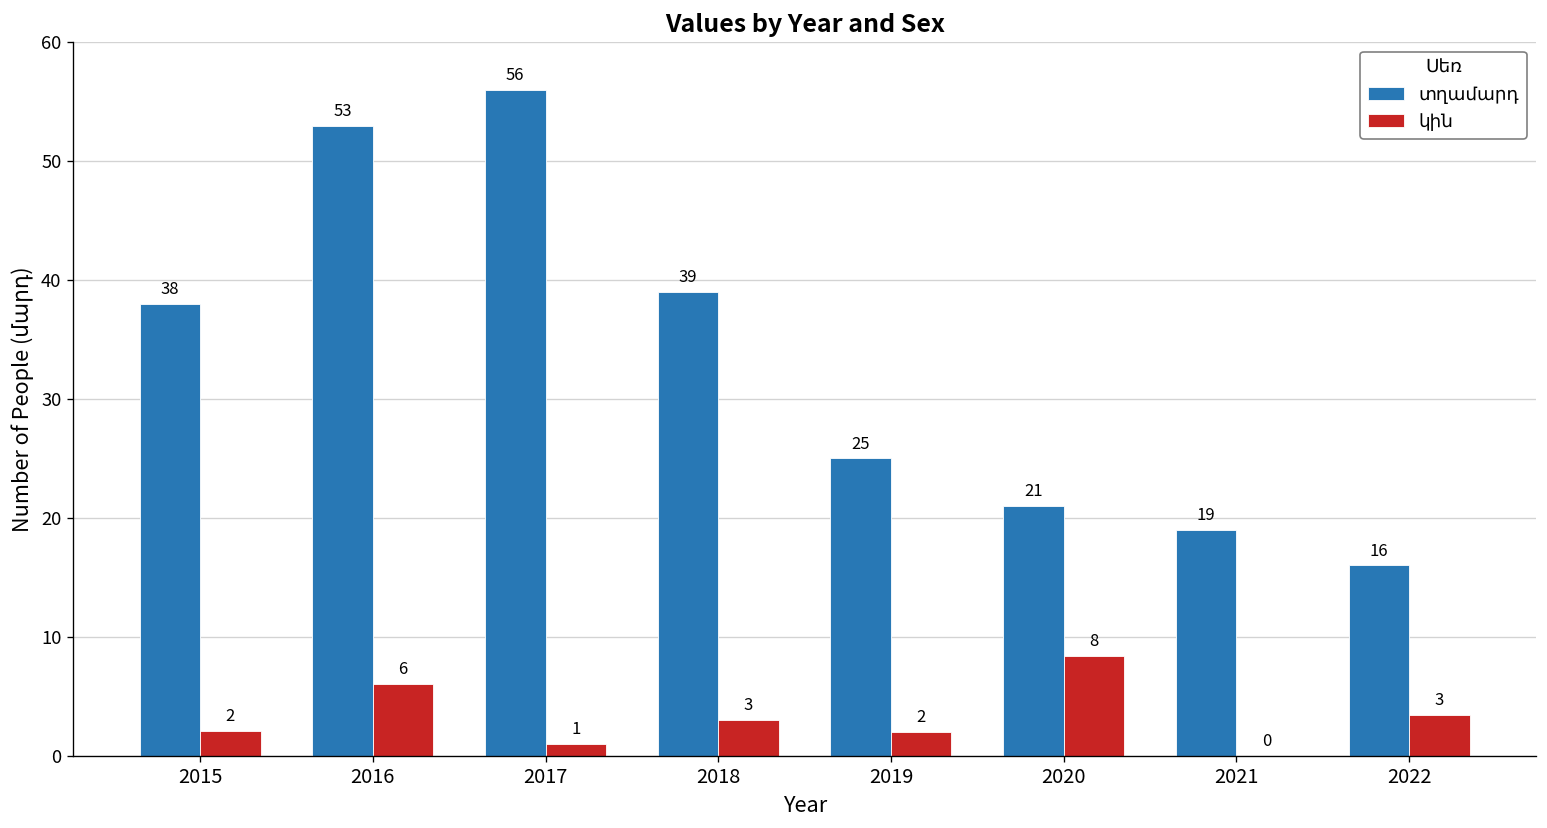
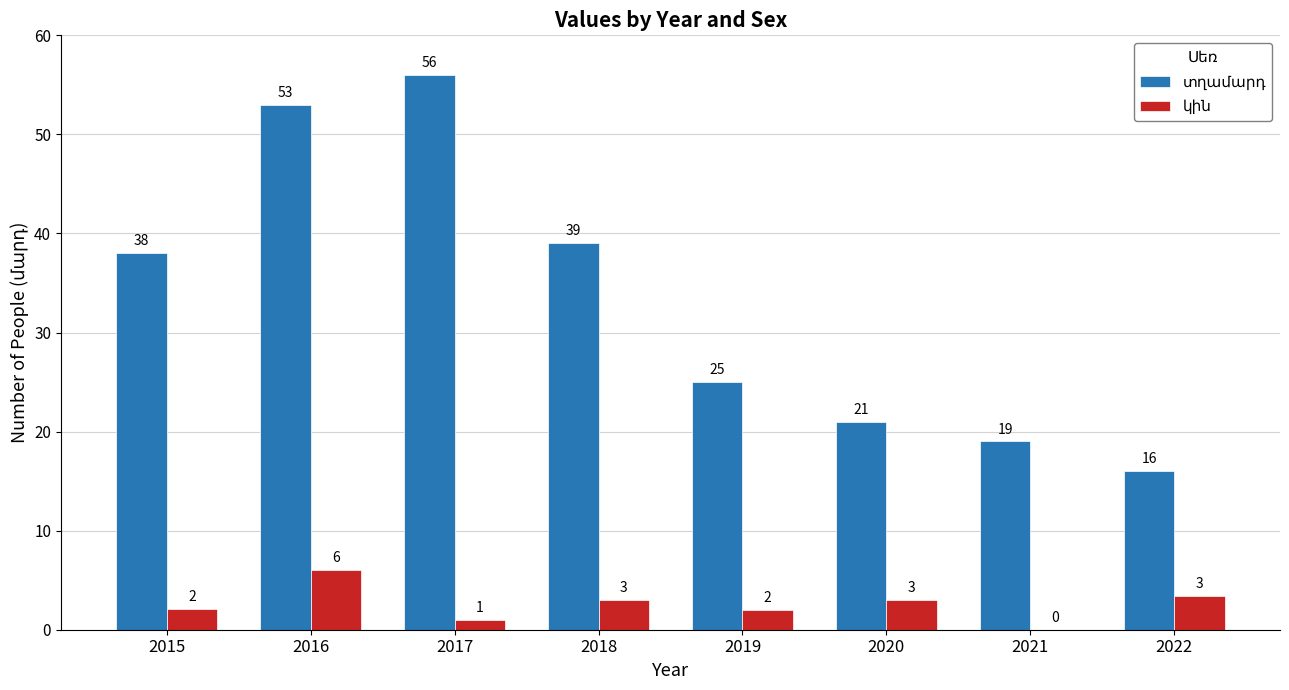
  {
    "տղամարդ": {
      "2015": 38,
      "2016": 53,
      "2017": 56,
      "2018": 39,
      "2019": 25,
      "2020": 21,
      "2021": 19,
      "2022": 16
    },
    "կին": {
      "2015": 2,
      "2016": 6,
      "2017": 1,
      "2018": 3,
      "2019": 2,
-     "2020": 8,
+     "2020": 3,
      "2021": 0,
      "2022": 3
    }
  }
